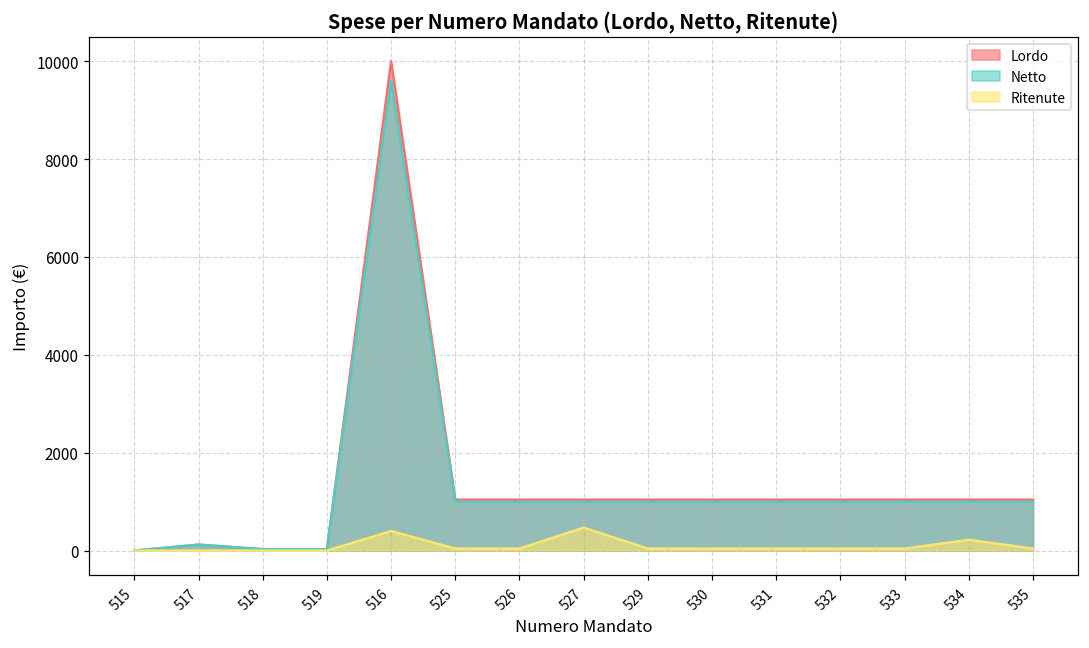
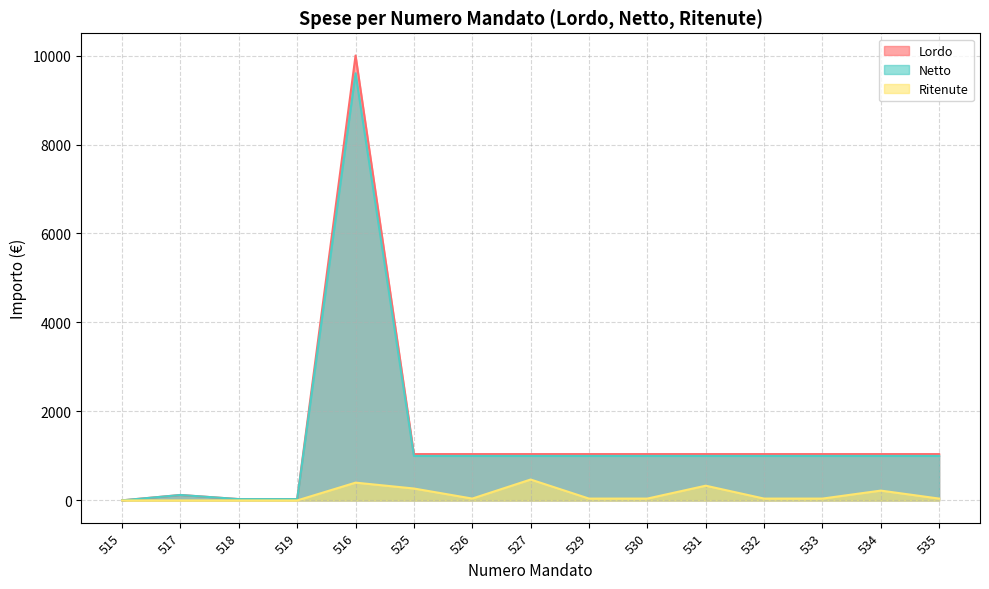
  {
    "Lordo": {
      "516": 10000
    },
    "Netto": {
      "516": 9600
    },
    "Ritenute": {
      "517": 0,
      "516": 400,
-     "525": 0,
+     "525": 300,
      "526": 0,
      "527": 500,
      "529": 0,
      "530": 0,
-     "531": 0,
+     "531": 300,
      "532": 0,
      "533": 0,
      "534": 200,
      "535": 0
    }
  }
